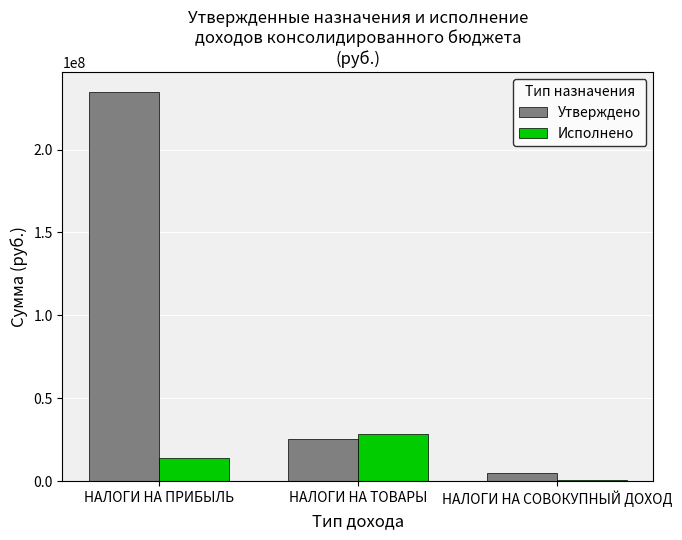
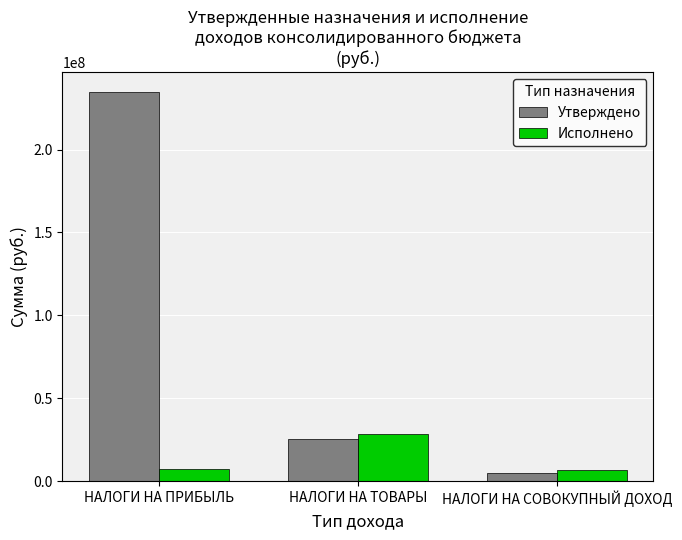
  {
    "Утверждено": {
      "НАЛОГИ НА ПРИБЫЛЬ": 235000000,
      "НАЛОГИ НА ТОВАРЫ": 26000000,
      "НАЛОГИ НА СОВОКУПНЫЙ ДОХОД": 5000000
    },
    "Исполнено": {
-     "НАЛОГИ НА ПРИБЫЛЬ": 14000000,
+     "НАЛОГИ НА ПРИБЫЛЬ": 7000000,
      "НАЛОГИ НА ТОВАРЫ": 28000000,
-     "НАЛОГИ НА СОВОКУПНЫЙ ДОХОД": 1000000
+     "НАЛОГИ НА СОВОКУПНЫЙ ДОХОД": 7000000
    }
  }
